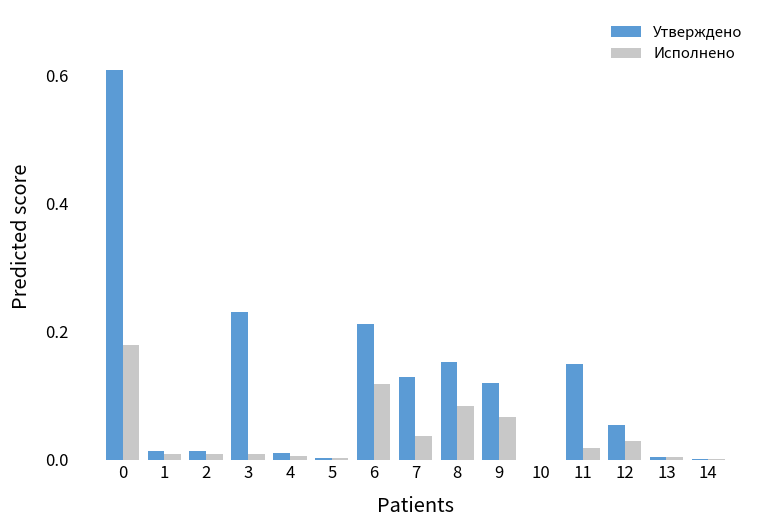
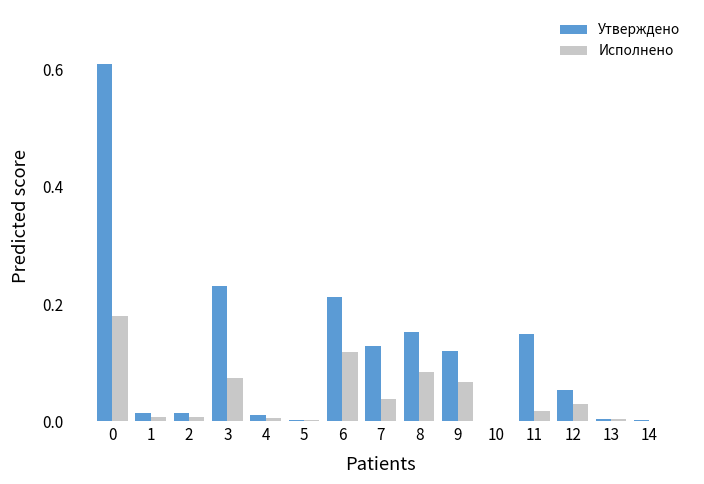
  {
    "Утверждено": {
      "0": 0.61,
      "1": 0.01,
      "2": 0.01,
      "3": 0.23,
      "4": 0.01,
      "6": 0.21,
      "7": 0.13,
      "8": 0.15,
      "9": 0.12,
      "11": 0.15,
      "12": 0.05
    },
    "Исполнено": {
      "0": 0.18,
      "1": 0.01,
      "2": 0.01,
-     "3": 0.01,
+     "3": 0.07,
      "4": 0.01,
      "6": 0.12,
      "7": 0.04,
      "8": 0.08,
      "9": 0.07,
      "11": 0.02,
      "12": 0.03
    }
  }
